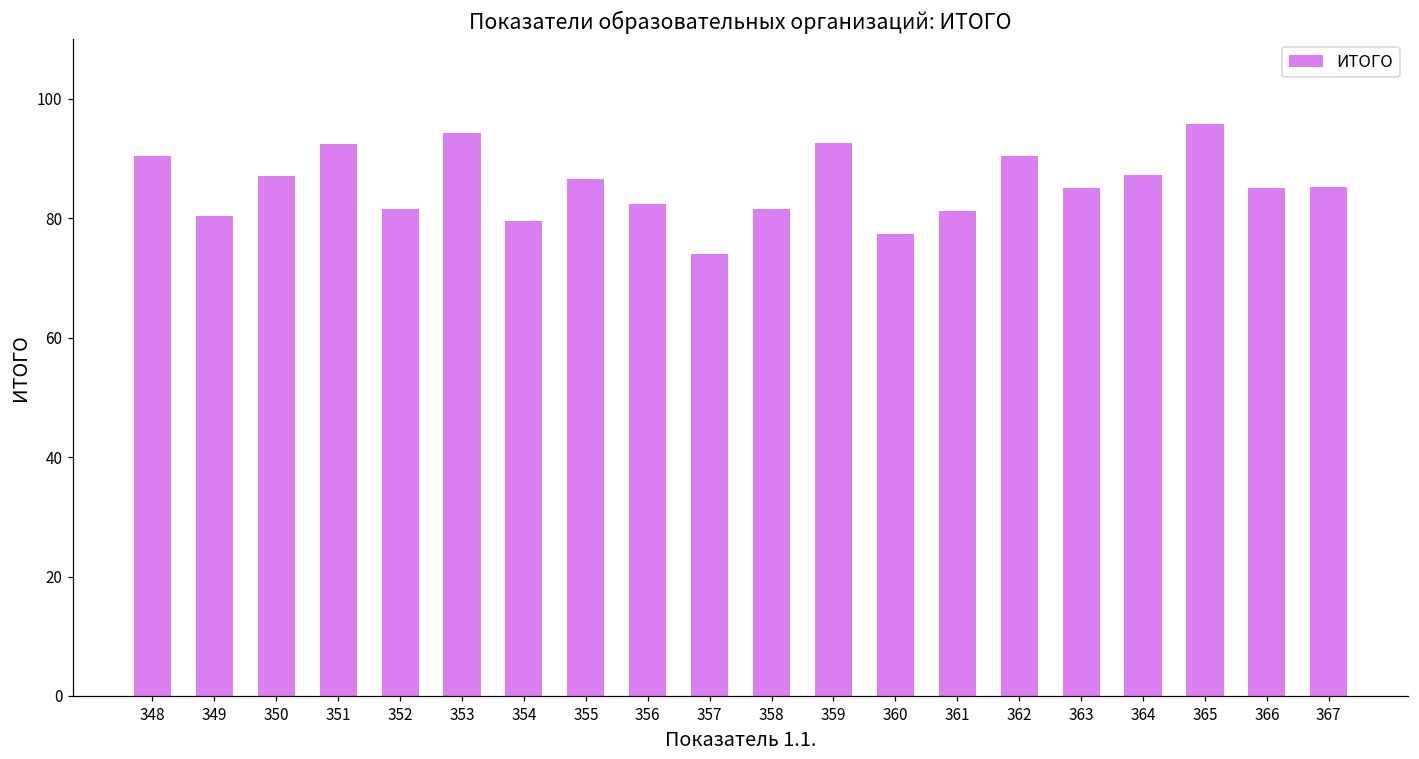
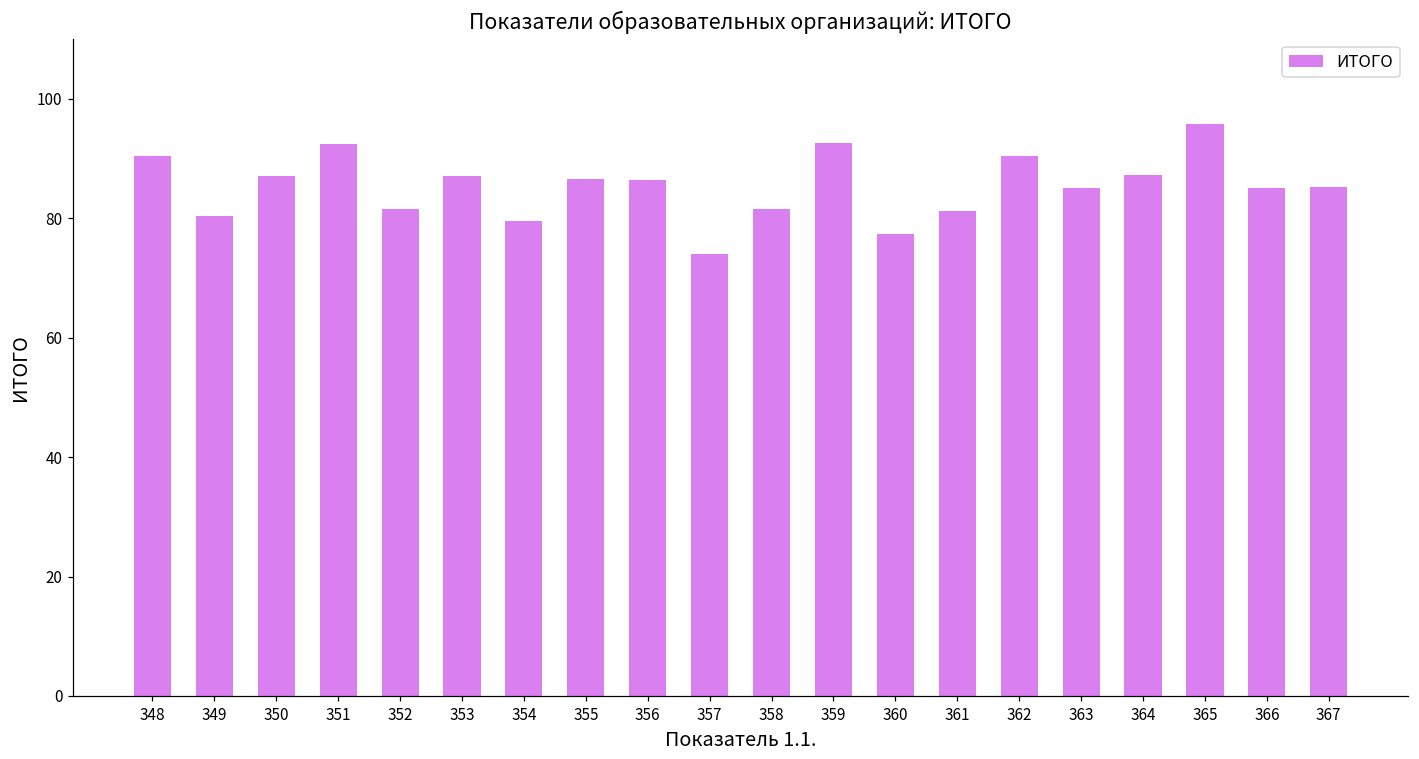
  {
    "348": 91,
    "349": 80,
    "350": 87,
    "351": 92,
    "352": 82,
-   "353": 94,
+   "353": 87,
    "354": 80,
    "355": 87,
-   "356": 82,
+   "356": 86,
    "357": 74,
    "358": 82,
    "359": 93,
    "360": 77,
    "361": 81,
    "362": 90,
    "363": 85,
    "364": 87,
    "365": 96,
    "366": 85,
    "367": 85
  }
